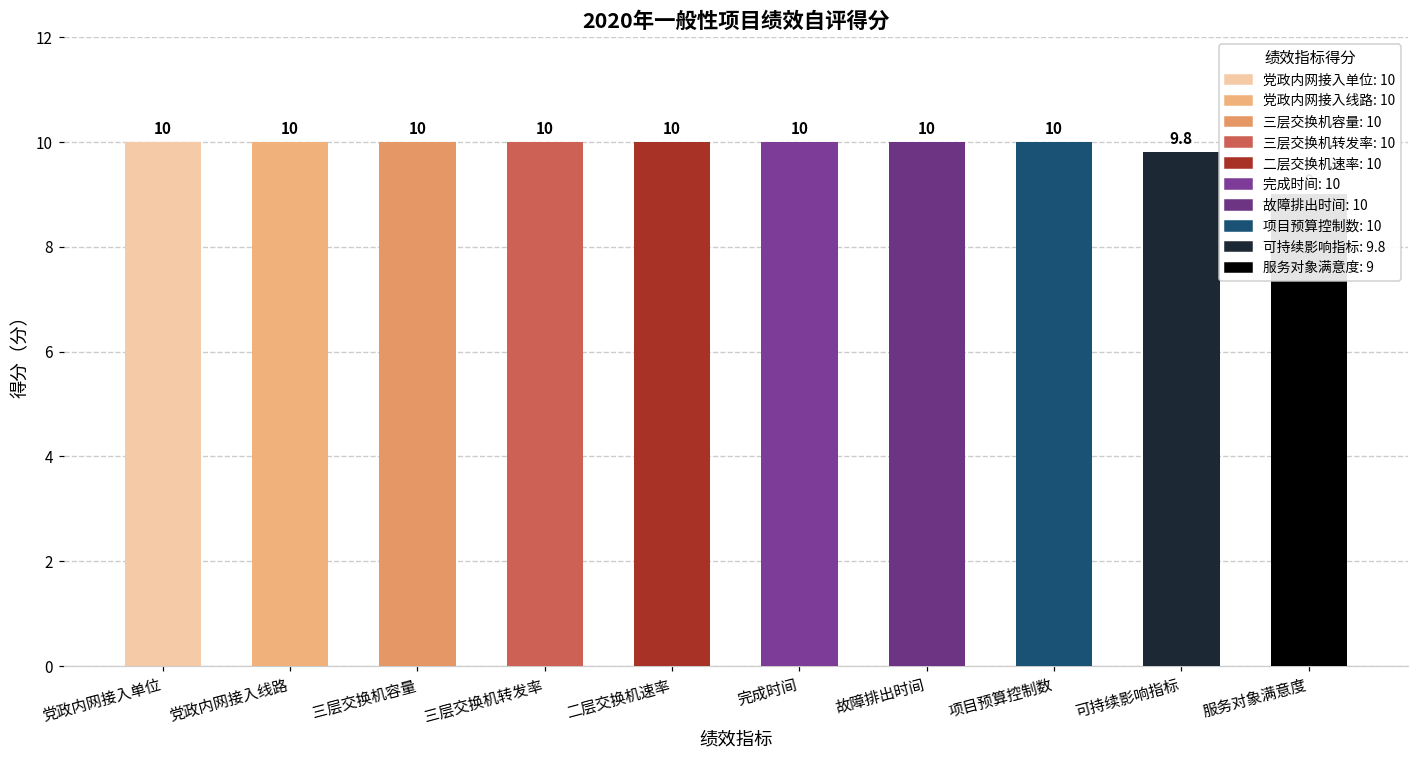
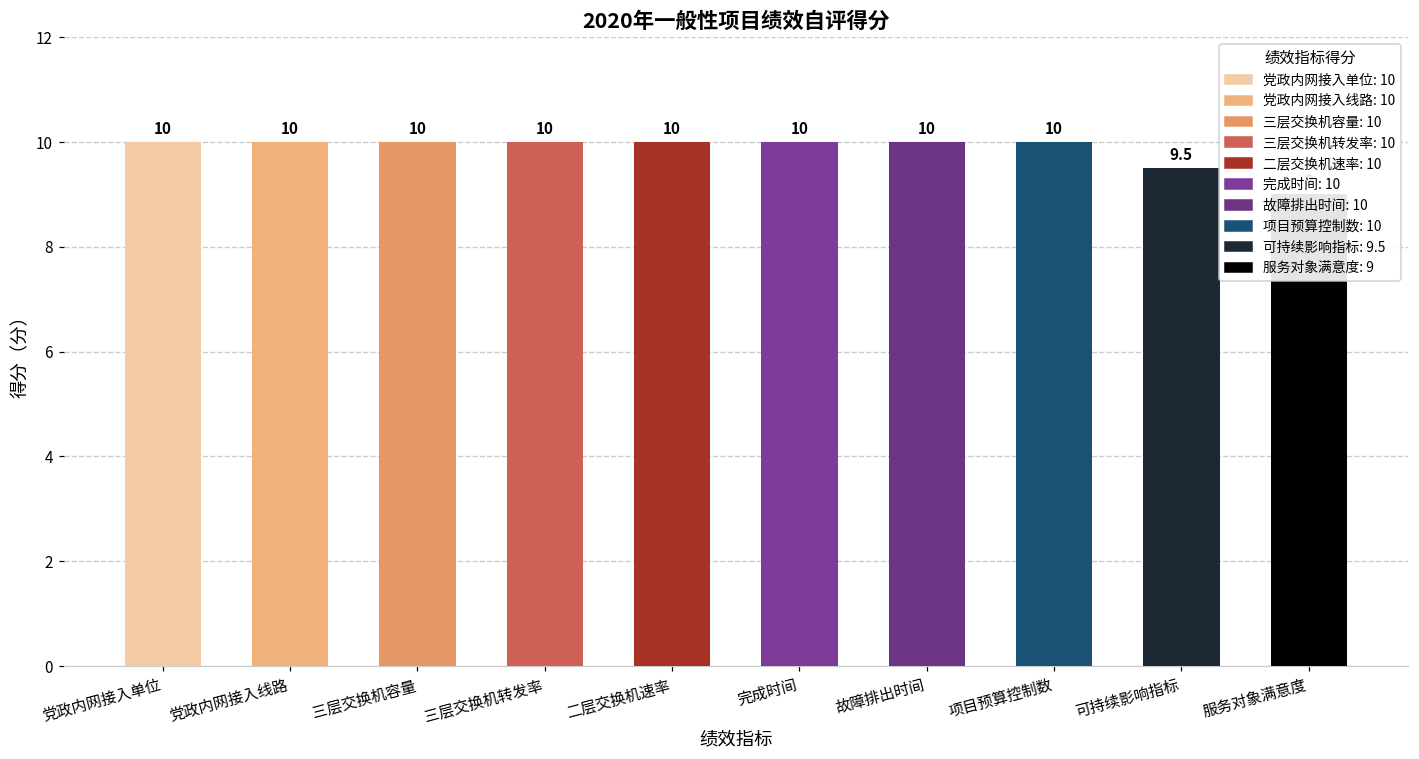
  {
    "党政内网接入单位": 10,
    "党政内网接入线路": 10,
    "三层交换机容量": 10,
    "三层交换机转发率": 10,
    "二层交换机速率": 10,
    "完成时间": 10,
    "故障排出时间": 10,
    "项目预算控制数": 10,
-   "可持续影响指标": 9.8
+   "可持续影响指标": 9.5
  }
